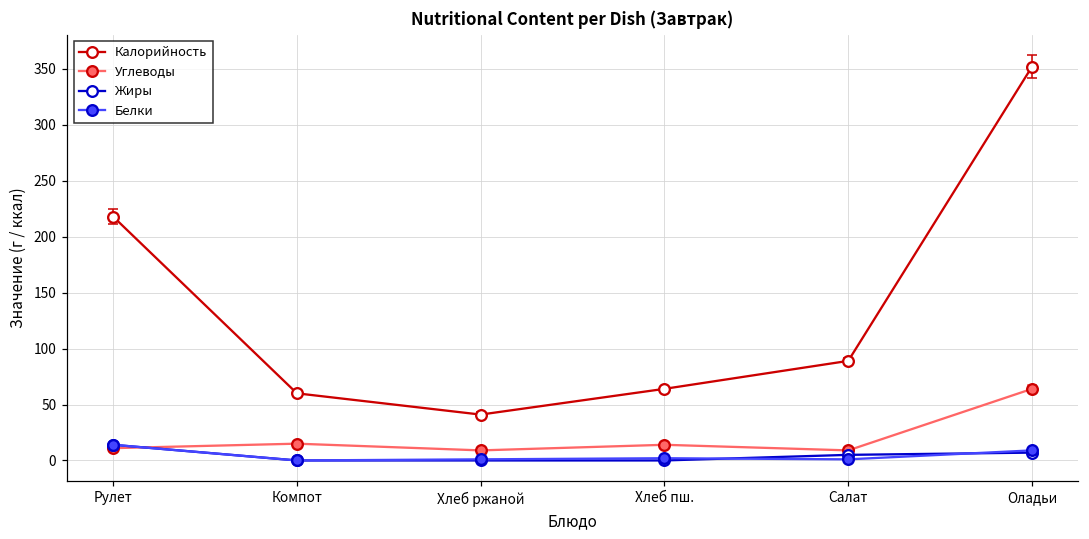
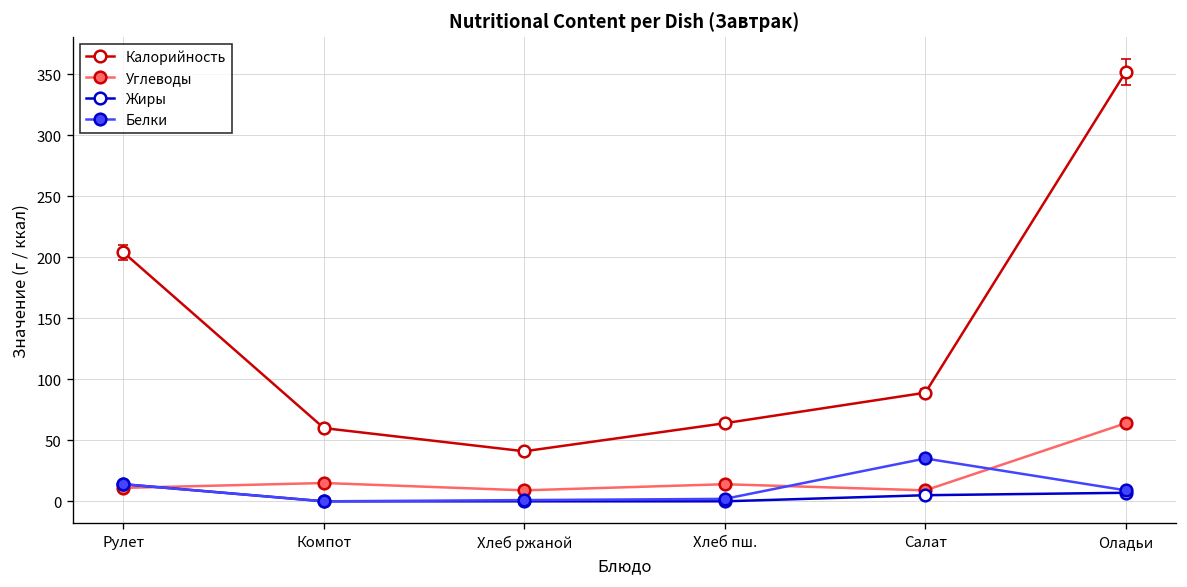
  {
    "Калорийность": {
-     "Рулет": 218,
+     "Рулет": 204,
      "Салат": 89,
      "Оладьи": 352
    },
    "Углеводы": {
      "Оладьи": 64
    },
    "Жиры": {
      "Салат": 5
    },
    "Белки": {
-     "Салат": 1
+     "Салат": 35
    }
  }
